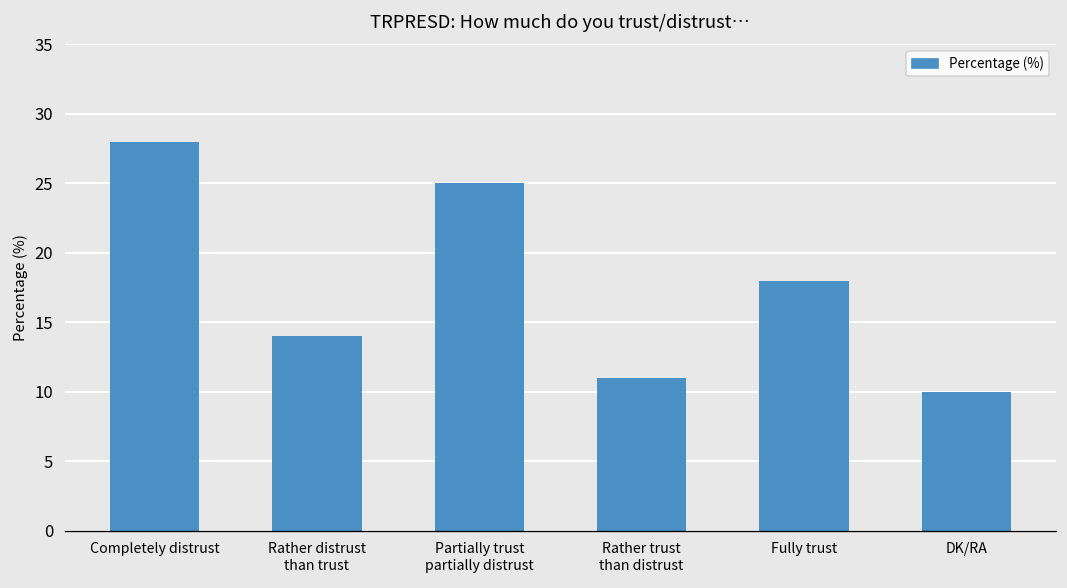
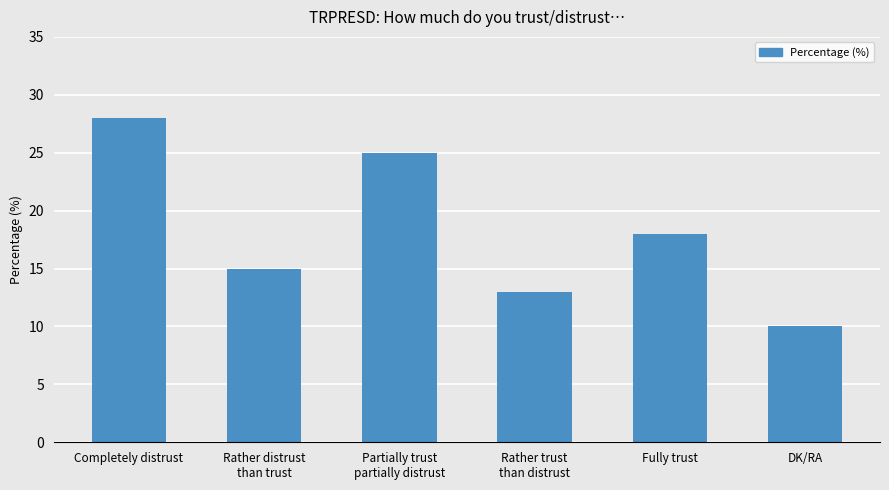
  {
    "Completely distrust": 28,
-   "Rather distrust than trust": 14,
+   "Rather distrust than trust": 15,
    "Partially trust partially distrust": 25,
-   "Rather trust than distrust": 11,
+   "Rather trust than distrust": 13,
    "Fully trust": 18,
    "DK/RA": 10
  }
